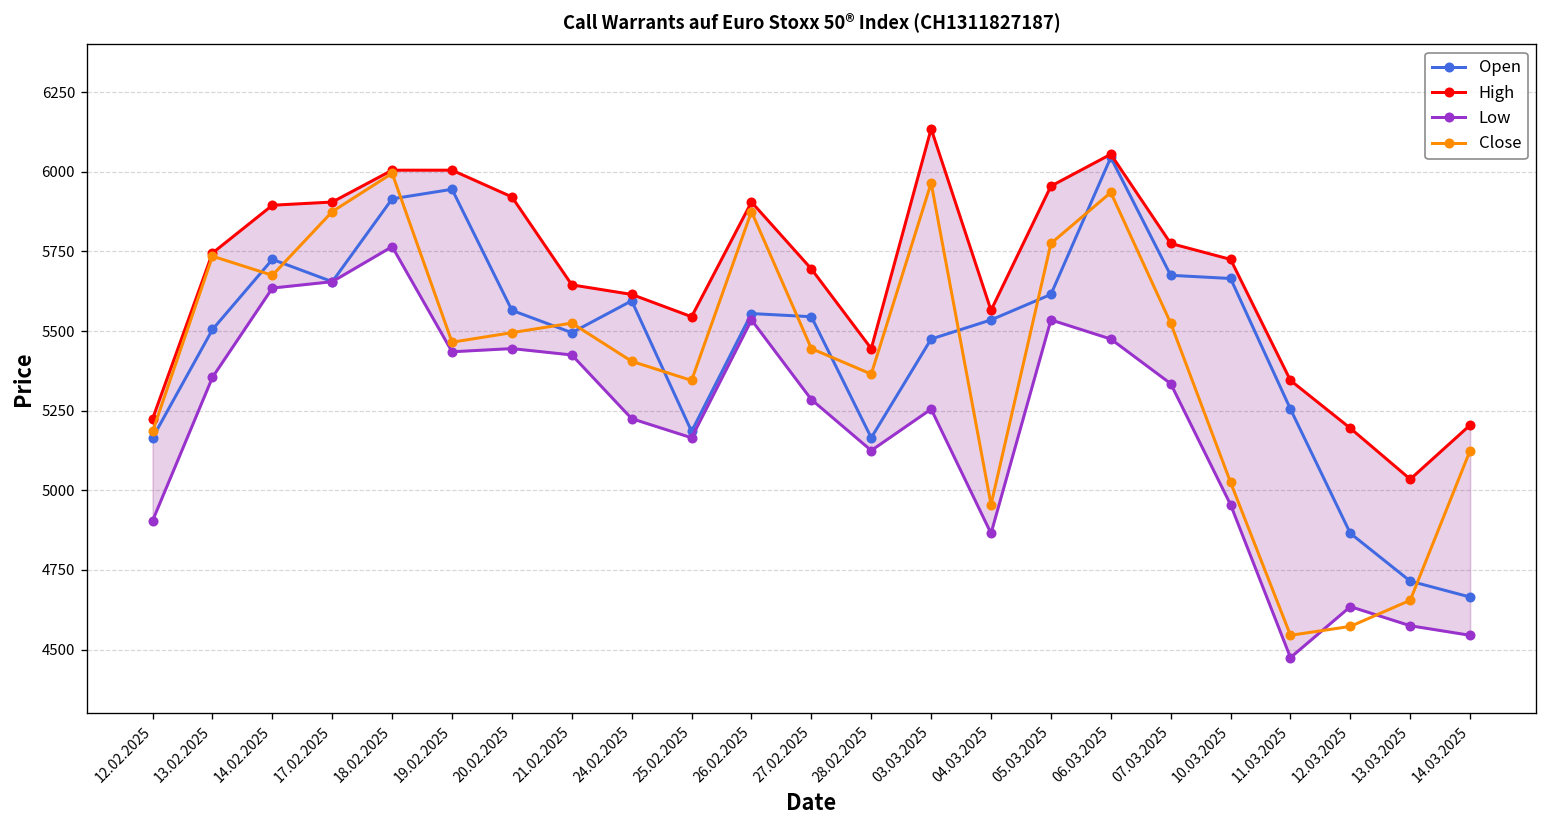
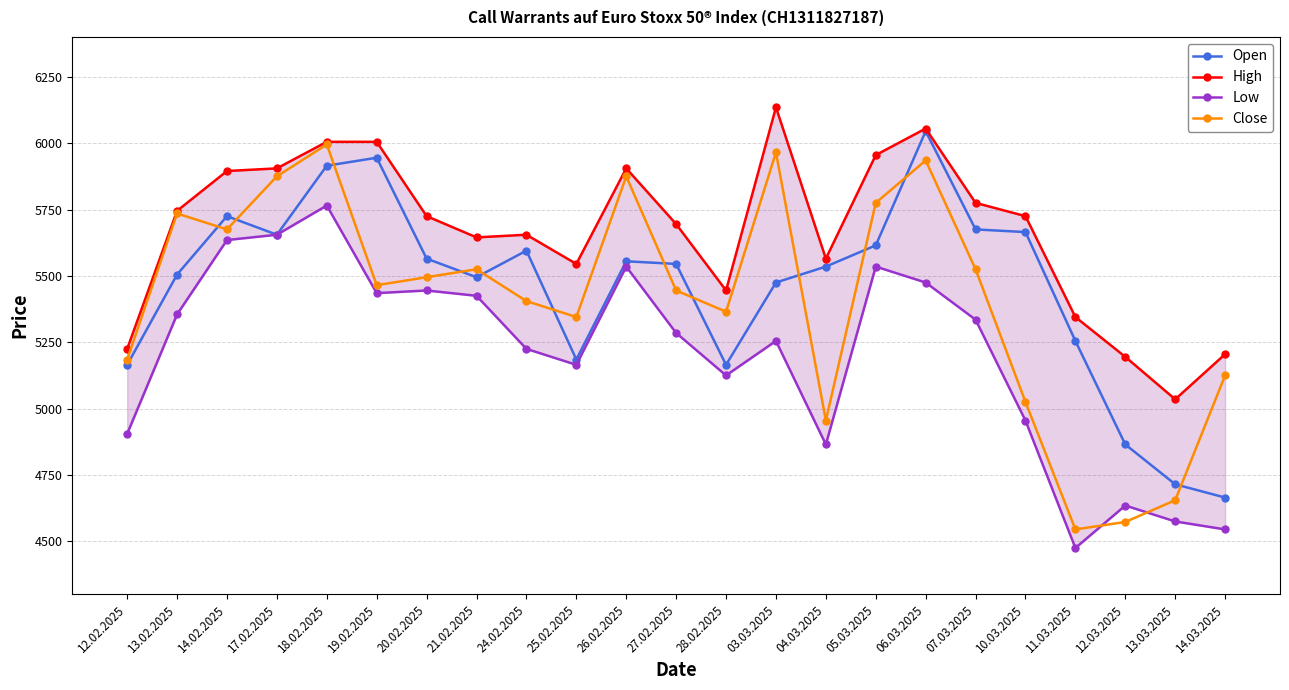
  {
    "Open": {
      "12.02.2025": 5170,
      "13.02.2025": 5510,
      "14.02.2025": 5730,
      "18.02.2025": 5920,
      "19.02.2025": 5950,
      "20.02.2025": 5570,
      "21.02.2025": 5500,
      "24.02.2025": 5600,
      "25.02.2025": 5190,
      "26.02.2025": 5560,
      "27.02.2025": 5550,
      "28.02.2025": 5170,
      "03.03.2025": 5480,
      "04.03.2025": 5540,
      "05.03.2025": 5620,
      "06.03.2025": 6050,
      "07.03.2025": 5680,
      "10.03.2025": 5670,
      "11.03.2025": 5260,
      "12.03.2025": 4870,
      "13.03.2025": 4720,
      "14.03.2025": 4670
    },
    "High": {
      "12.02.2025": 5230,
      "13.02.2025": 5750,
      "14.02.2025": 5900,
      "17.02.2025": 5910,
      "18.02.2025": 6010,
      "19.02.2025": 6010,
-     "20.02.2025": 5920,
+     "20.02.2025": 5730,
      "21.02.2025": 5650,
-     "24.02.2025": 5620,
+     "24.02.2025": 5660,
      "25.02.2025": 5550,
      "26.02.2025": 5910,
      "27.02.2025": 5700,
      "28.02.2025": 5450,
      "03.03.2025": 6140,
      "04.03.2025": 5570,
      "05.03.2025": 5960,
      "06.03.2025": 6060,
      "07.03.2025": 5780,
      "10.03.2025": 5730,
      "11.03.2025": 5350,
      "12.03.2025": 5200,
      "13.03.2025": 5040,
      "14.03.2025": 5210
    },
    "Low": {
      "12.02.2025": 4910,
      "13.02.2025": 5360,
      "14.02.2025": 5640,
      "18.02.2025": 5770,
      "19.02.2025": 5440,
      "20.02.2025": 5450,
      "21.02.2025": 5430,
      "24.02.2025": 5230,
      "25.02.2025": 5170,
      "26.02.2025": 5540,
      "27.02.2025": 5290,
      "28.02.2025": 5130,
      "03.03.2025": 5260,
      "04.03.2025": 4870,
      "05.03.2025": 5540,
      "06.03.2025": 5480,
      "07.03.2025": 5340,
      "10.03.2025": 4960,
      "11.03.2025": 4480,
      "12.03.2025": 4640,
      "13.03.2025": 4580,
      "14.03.2025": 4550
    },
    "Close": {
      "12.02.2025": 5190,
      "13.02.2025": 5740,
      "14.02.2025": 5680,
      "17.02.2025": 5880,
      "18.02.2025": 6000,
      "19.02.2025": 5470,
      "20.02.2025": 5500,
      "21.02.2025": 5530,
      "24.02.2025": 5410,
      "25.02.2025": 5350,
      "26.02.2025": 5880,
      "27.02.2025": 5450,
      "28.02.2025": 5370,
      "03.03.2025": 5970,
      "04.03.2025": 4960,
      "05.03.2025": 5780,
      "06.03.2025": 5940,
      "07.03.2025": 5530,
      "10.03.2025": 5030,
      "11.03.2025": 4550,
      "12.03.2025": 4570,
      "13.03.2025": 4660,
      "14.03.2025": 5130
    }
  }
